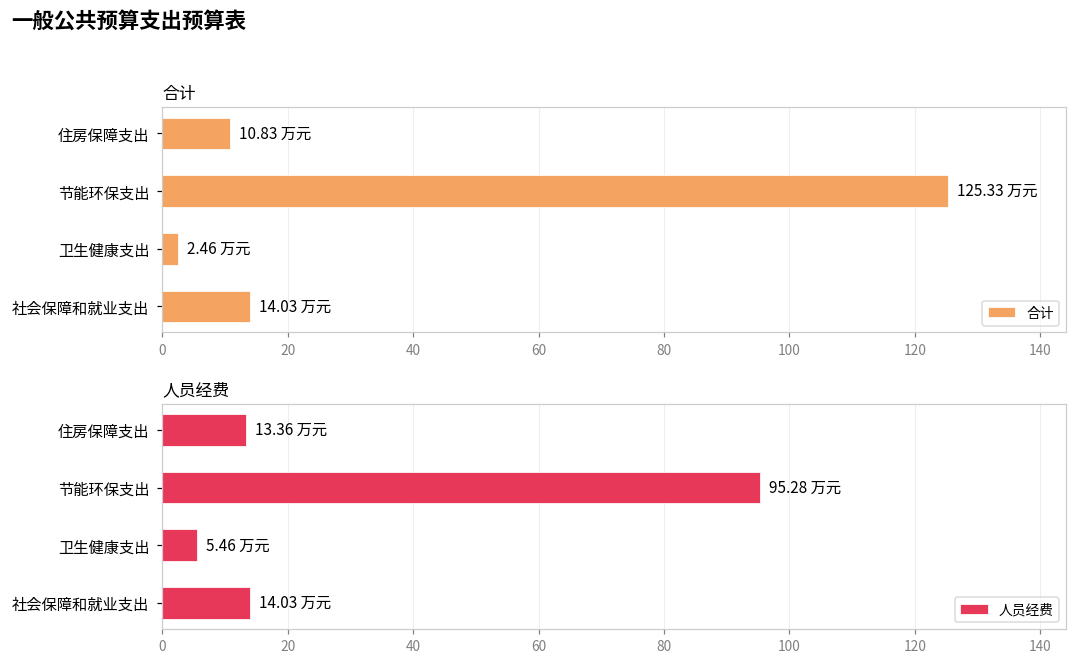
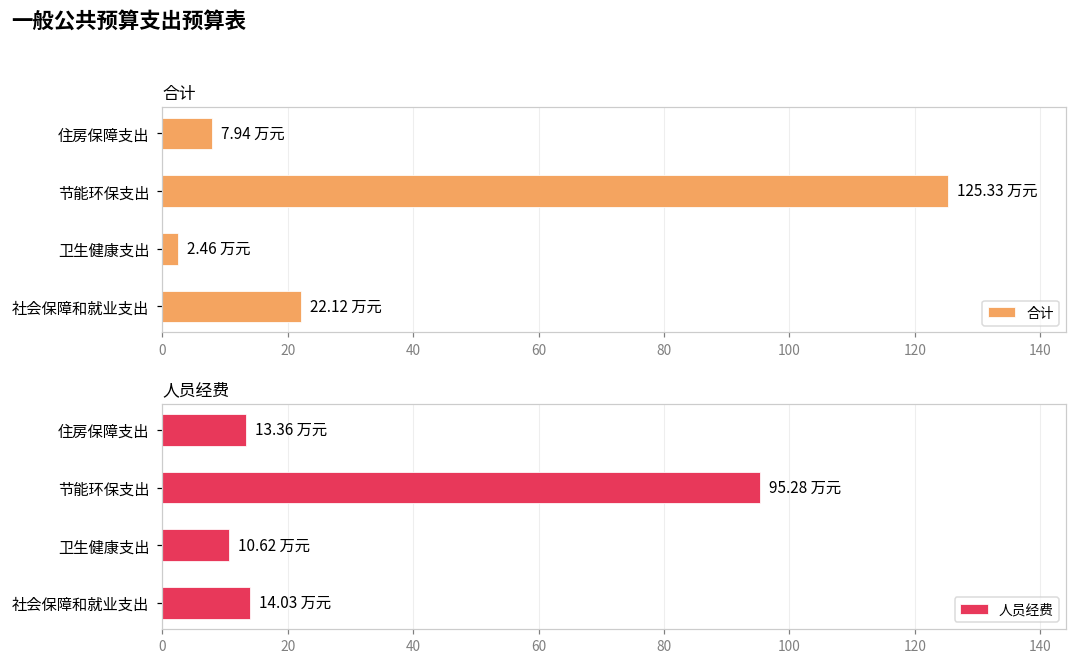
  {
    "合计": {
-     "住房保障支出": 10.83,
+     "住房保障支出": 7.94,
      "节能环保支出": 125.33,
      "卫生健康支出": 2.46,
-     "社会保障和就业支出": 14.03
+     "社会保障和就业支出": 22.12
    },
    "人员经费": {
      "住房保障支出": 13.36,
      "节能环保支出": 95.28,
-     "卫生健康支出": 5.46,
+     "卫生健康支出": 10.62,
      "社会保障和就业支出": 14.03
    }
  }
